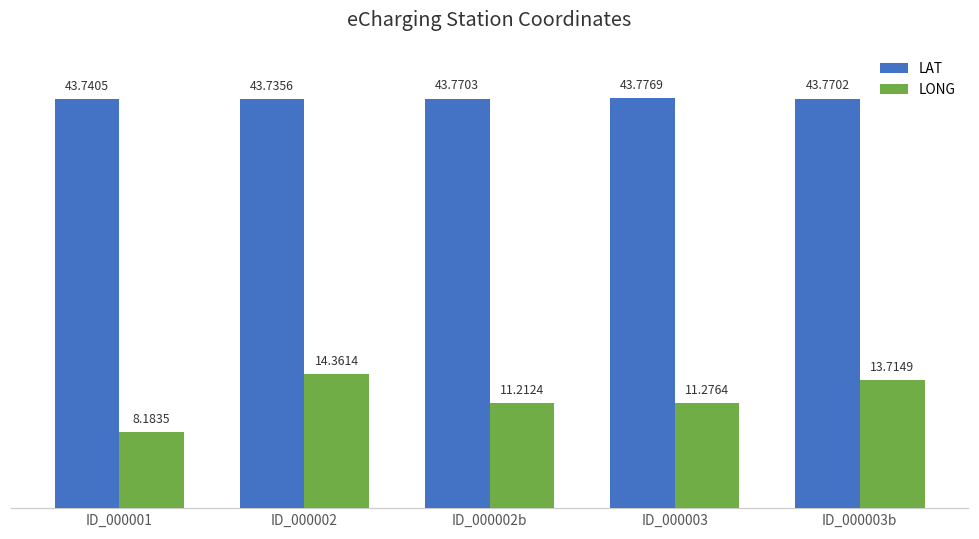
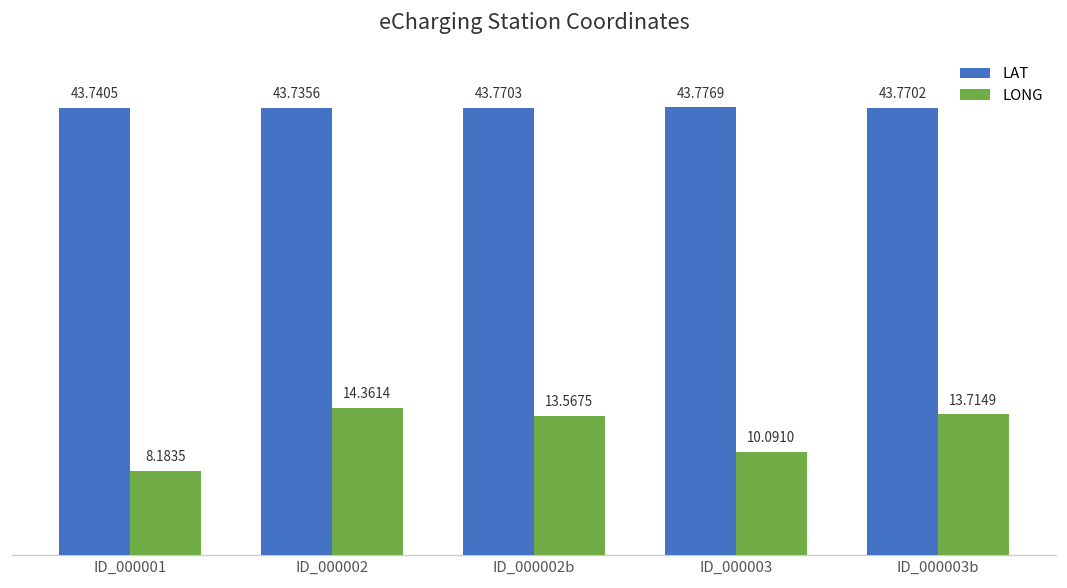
  {
    "LAT": {
      "ID_000001": 43.7405,
      "ID_000002": 43.7356,
      "ID_000002b": 43.7703,
      "ID_000003": 43.7769,
      "ID_000003b": 43.7702
    },
    "LONG": {
      "ID_000001": 8.1835,
      "ID_000002": 14.3614,
-     "ID_000002b": 11.2124,
-     "ID_000003": 11.2764,
+     "ID_000002b": 13.5675,
+     "ID_000003": 10.0910,
      "ID_000003b": 13.7149
    }
  }
